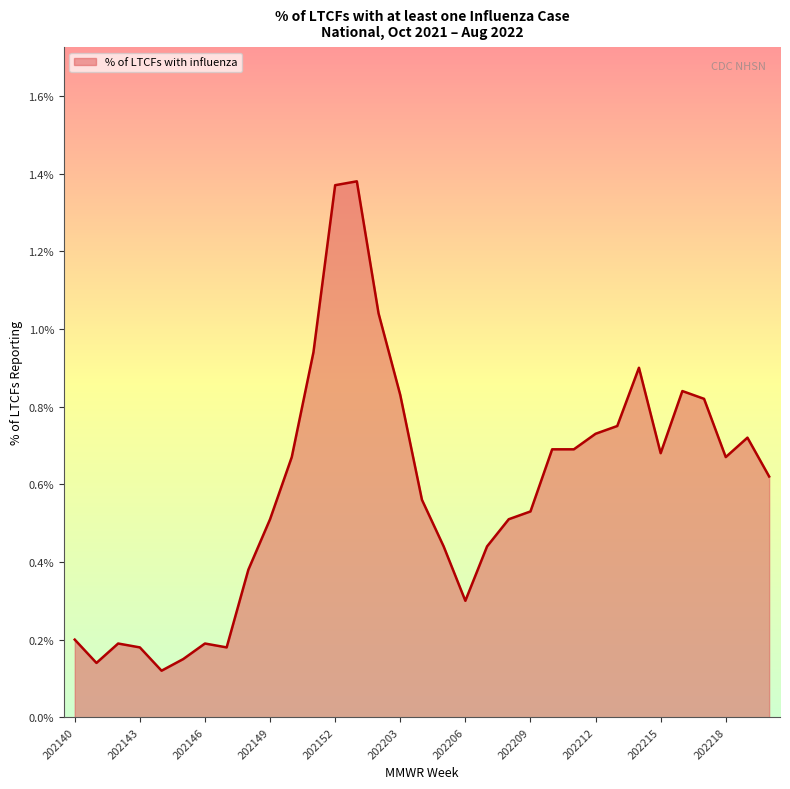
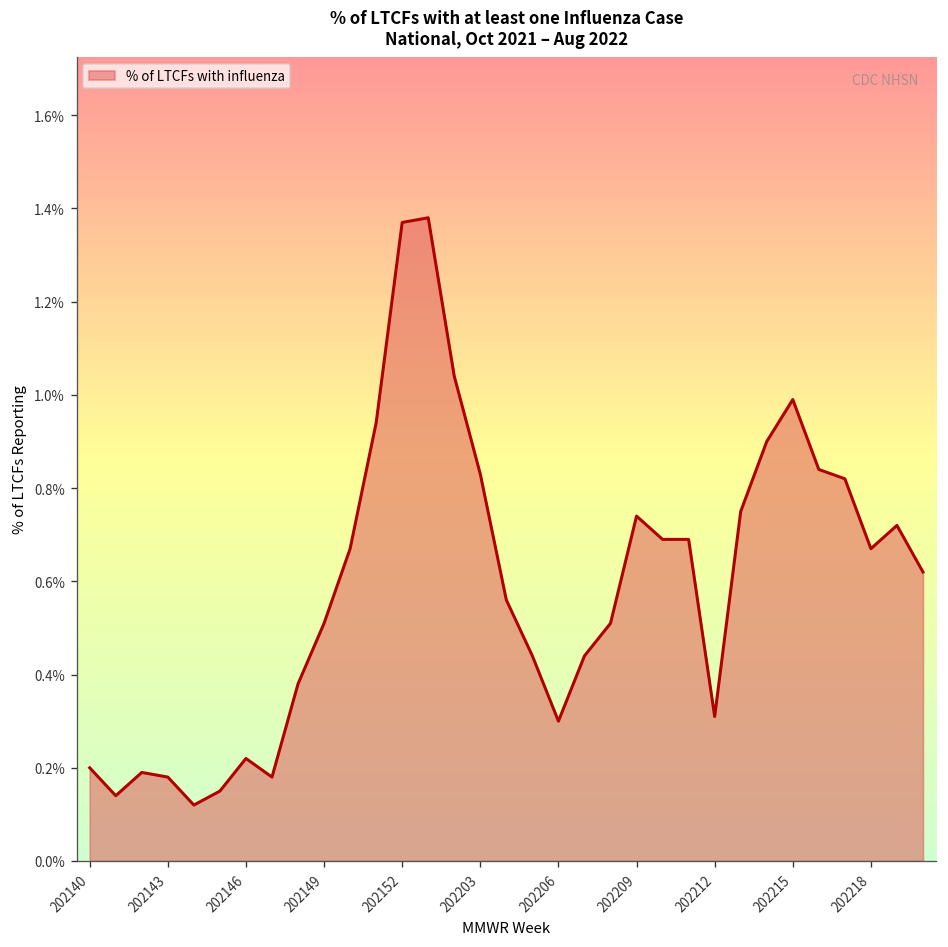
  {
    "202140": "0.20%",
    "202143": "0.18%",
-   "202146": "0.19%",
+   "202146": "0.22%",
    "202149": "0.51%",
    "202152": "1.37%",
    "202203": "0.83%",
    "202206": "0.30%",
-   "202209": "0.53%",
-   "202212": "0.73%",
-   "202215": "0.68%",
+   "202209": "0.74%",
+   "202212": "0.31%",
+   "202215": "0.99%",
    "202218": "0.67%"
  }
